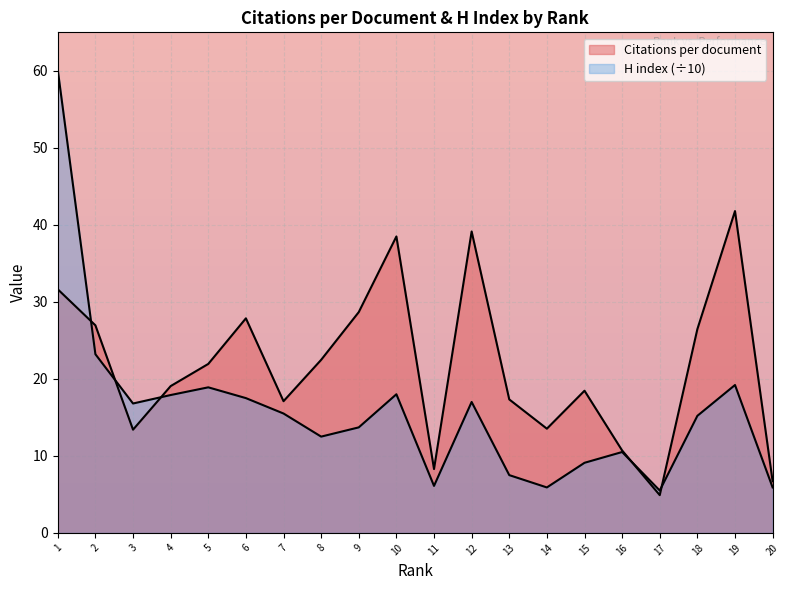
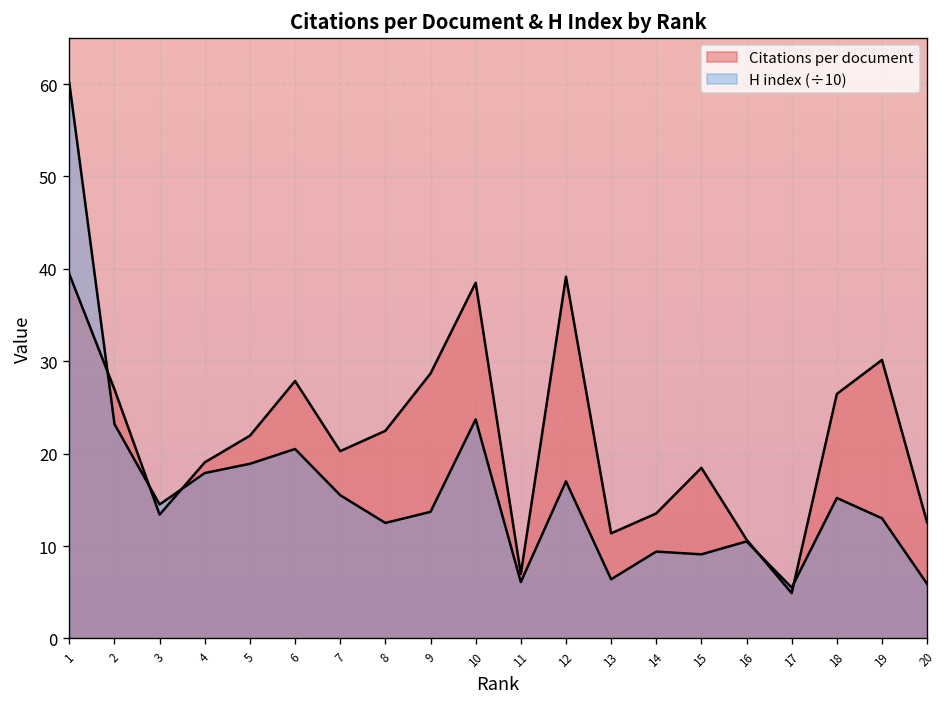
  {
    "Citations per document": {
-     "1": 32,
+     "1": 39,
      "2": 27,
      "3": 13,
      "4": 19,
      "5": 22,
      "6": 28,
-     "7": 17,
+     "7": 20,
      "8": 22,
      "9": 29,
      "10": 38,
-     "11": 8,
+     "11": 7,
      "12": 39,
-     "13": 17,
+     "13": 11,
      "14": 14,
      "15": 18,
      "17": 5,
      "18": 26,
-     "19": 42,
-     "20": 7
+     "19": 30,
+     "20": 13
    },
    "H index (÷10)": {
      "1": 60,
      "2": 23,
-     "3": 17,
+     "3": 15,
      "4": 18,
      "5": 19,
-     "6": 18,
+     "6": 21,
      "7": 16,
      "8": 13,
      "9": 14,
-     "10": 18,
+     "10": 24,
      "11": 6,
      "12": 17,
-     "13": 8,
-     "14": 6,
+     "13": 6,
+     "14": 9,
      "15": 9,
      "17": 6,
      "18": 15,
-     "19": 19,
+     "19": 13,
      "20": 6
    }
  }
